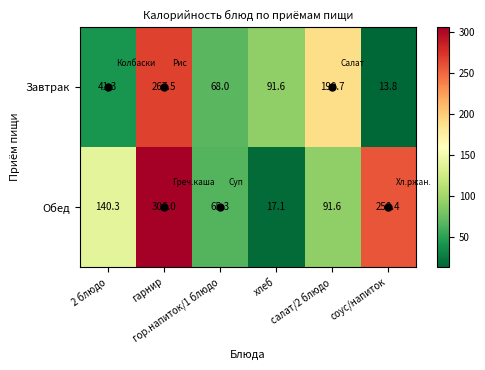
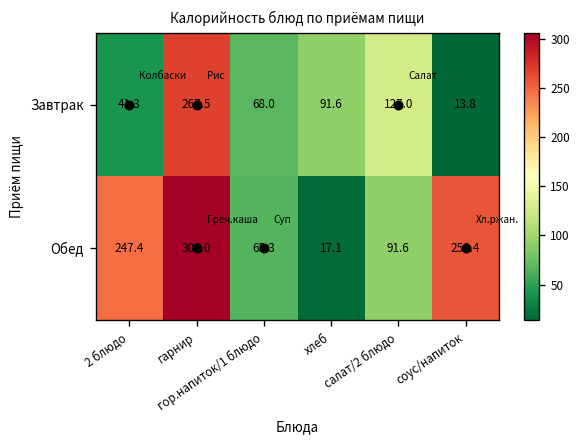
  {
    "Завтрак": {
      "гор.напиток/1 блюдо": 68.0,
      "хлеб": 91.6,
-     "салат/2 блюдо": 190.7,
+     "салат/2 блюдо": 127.0,
      "соус/напиток": 13.8
    },
    "Обед": {
-     "2 блюдо": 140.3,
+     "2 блюдо": 247.4,
      "хлеб": 17.1,
      "салат/2 блюдо": 91.6
    }
  }
